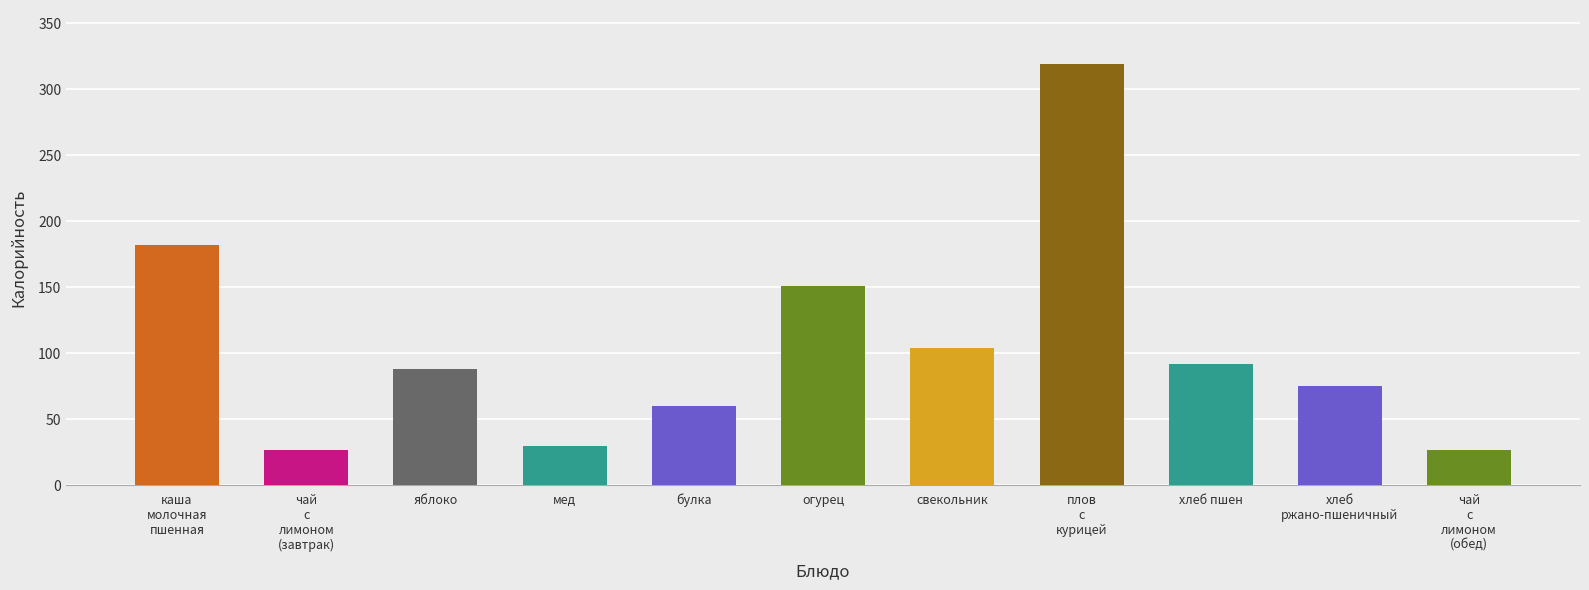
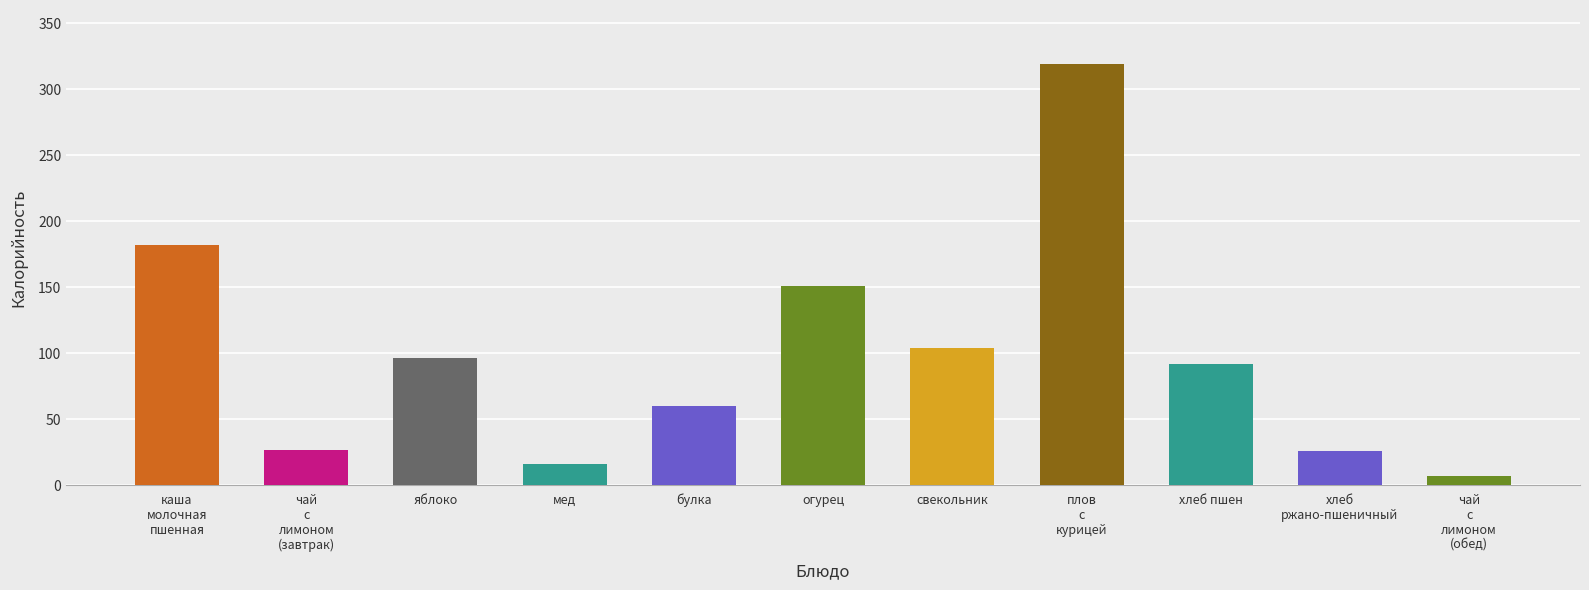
  {
    "каша молочная пшенная": 182,
    "чай с лимоном (завтрак)": 27,
-   "яблоко": 88,
-   "мед": 30,
+   "яблоко": 96,
+   "мед": 16,
    "булка": 60,
    "огурец": 151,
    "свекольник": 104,
    "плов с курицей": 319,
    "хлеб пшен": 92,
-   "хлеб ржано-пшеничный": 75,
-   "чай с лимоном (обед)": 27
+   "хлеб ржано-пшеничный": 26,
+   "чай с лимоном (обед)": 7
  }
